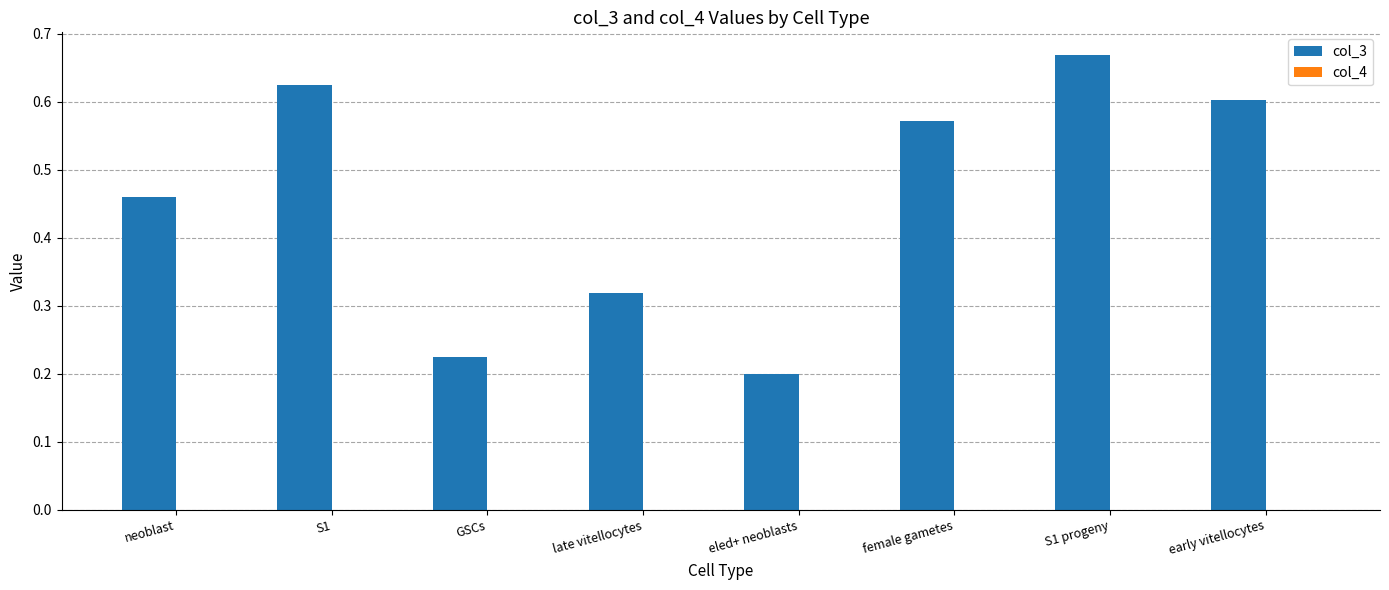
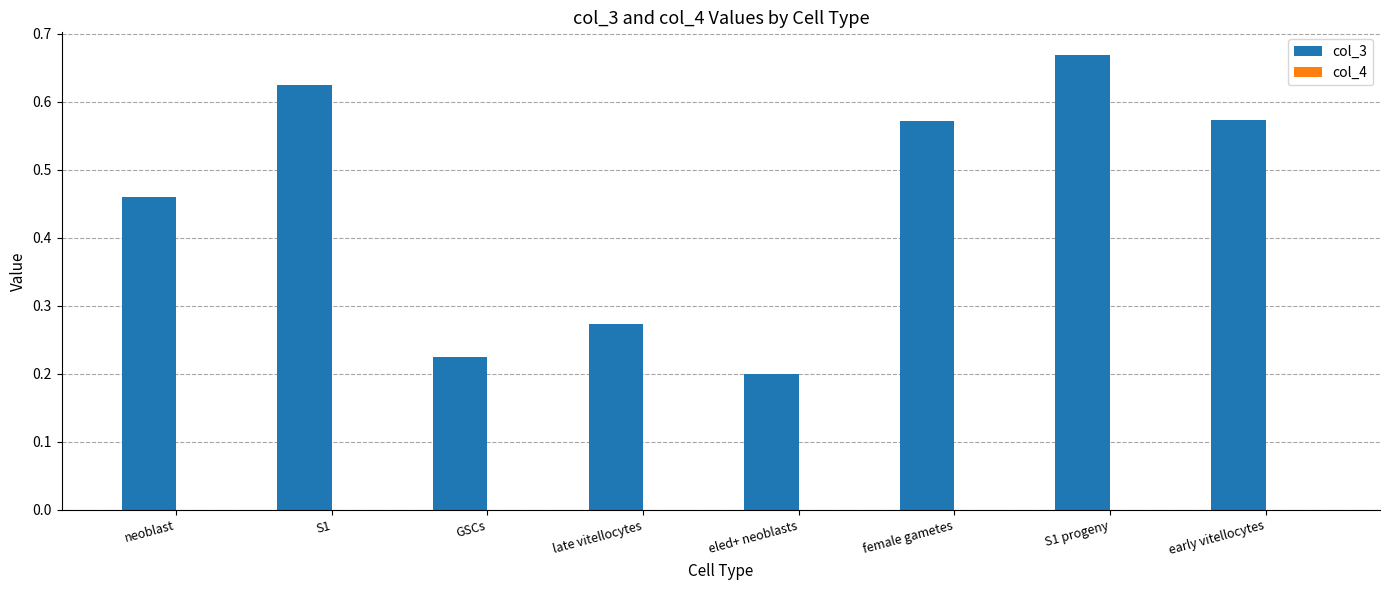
  {
    "col_3": {
      "neoblast": 0.46,
      "S1": 0.62,
      "GSCs": 0.23,
-     "late vitellocytes": 0.32,
+     "late vitellocytes": 0.27,
      "eled+ neoblasts": 0.20,
      "female gametes": 0.57,
      "S1 progeny": 0.67,
-     "early vitellocytes": 0.60
+     "early vitellocytes": 0.57
    },
    "col_4": {
      "neoblast": 0.00,
      "S1": 0.00
    }
  }
